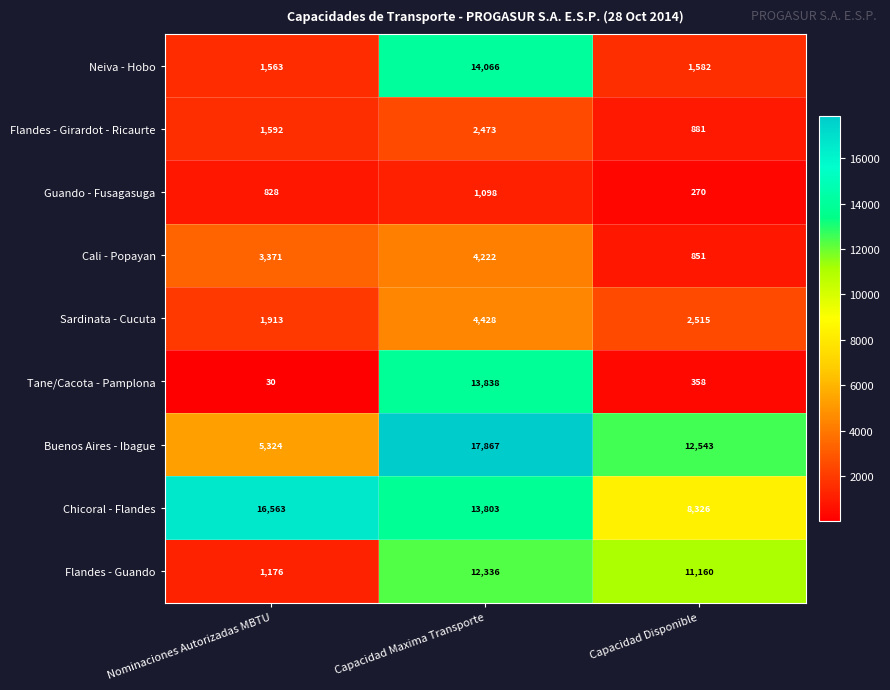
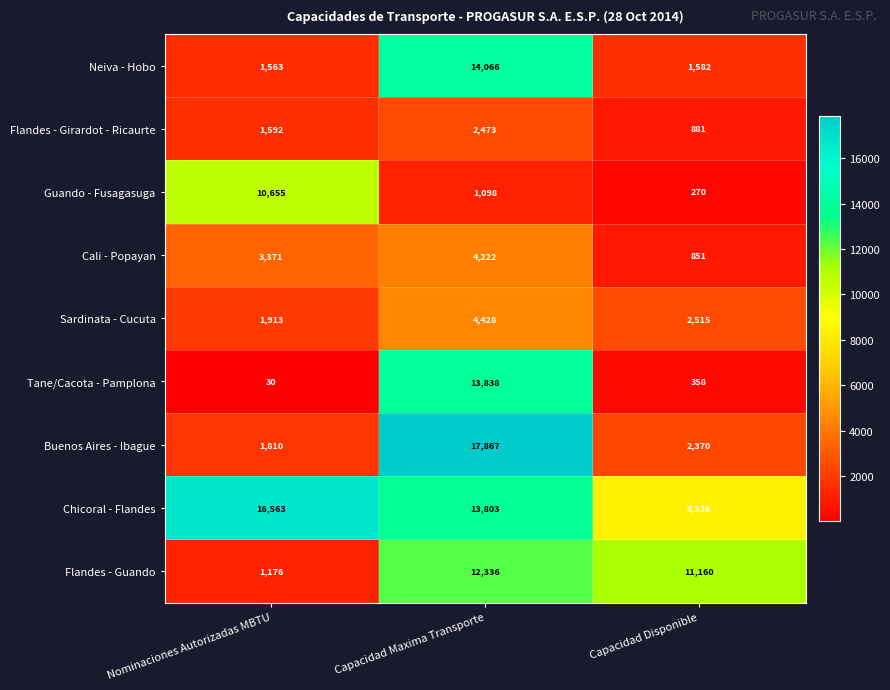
  {
    "Neiva - Hobo": {
      "Nominaciones Autorizadas MBTU": "1,563",
      "Capacidad Maxima Transporte": "14,066",
      "Capacidad Disponible": "1,582"
    },
    "Flandes - Girardot - Ricaurte": {
      "Nominaciones Autorizadas MBTU": "1,592",
      "Capacidad Maxima Transporte": "2,473",
      "Capacidad Disponible": "881"
    },
    "Guando - Fusagasuga": {
-     "Nominaciones Autorizadas MBTU": "828",
+     "Nominaciones Autorizadas MBTU": "10,655",
      "Capacidad Maxima Transporte": "1,098",
      "Capacidad Disponible": "270"
    },
    "Cali - Popayan": {
      "Nominaciones Autorizadas MBTU": "3,371",
      "Capacidad Maxima Transporte": "4,222",
      "Capacidad Disponible": "851"
    },
    "Sardinata - Cucuta": {
      "Nominaciones Autorizadas MBTU": "1,913",
      "Capacidad Maxima Transporte": "4,428",
      "Capacidad Disponible": "2,515"
    },
    "Tane/Cacota - Pamplona": {
      "Nominaciones Autorizadas MBTU": "30",
      "Capacidad Maxima Transporte": "13,838",
      "Capacidad Disponible": "358"
    },
    "Buenos Aires - Ibague": {
-     "Nominaciones Autorizadas MBTU": "5,324",
+     "Nominaciones Autorizadas MBTU": "1,810",
      "Capacidad Maxima Transporte": "17,867",
-     "Capacidad Disponible": "12,543"
+     "Capacidad Disponible": "2,370"
    },
    "Chicoral - Flandes": {
      "Nominaciones Autorizadas MBTU": "16,563",
      "Capacidad Maxima Transporte": "13,803",
      "Capacidad Disponible": "8,326"
    },
    "Flandes - Guando": {
      "Nominaciones Autorizadas MBTU": "1,176",
      "Capacidad Maxima Transporte": "12,336",
      "Capacidad Disponible": "11,160"
    }
  }
